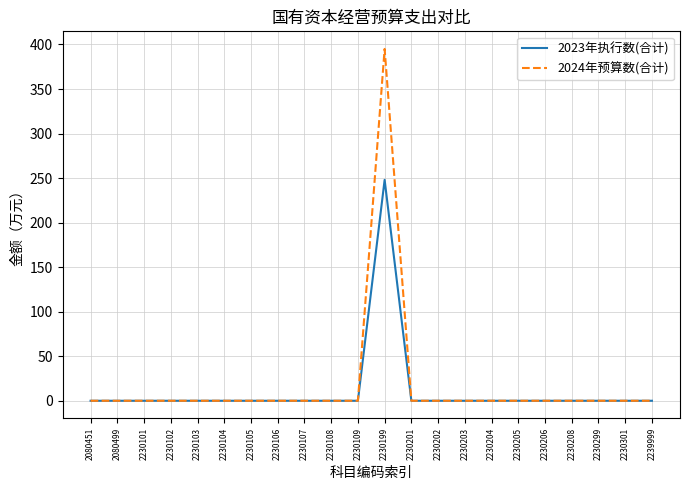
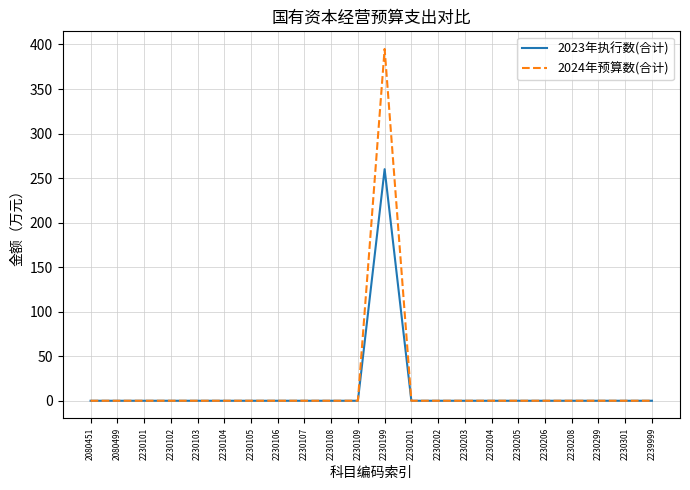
  {
    "2023年执行数(合计)": {
-     "2230199": 250
+     "2230199": 260
    },
    "2024年预算数(合计)": {
      "2230199": 400
    }
  }
